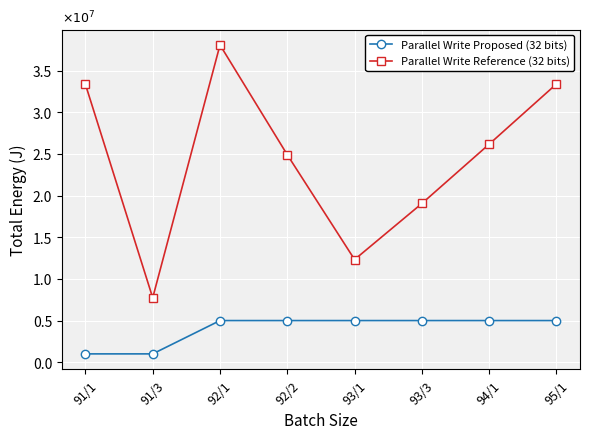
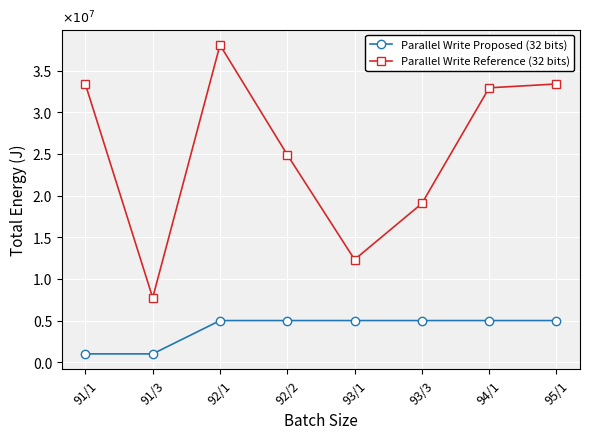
  {
    "Parallel Write Proposed (32 bits)": {
      "91/1": 0.1,
      "91/3": 0.1,
      "92/1": 0.5,
      "92/2": 0.5,
      "93/1": 0.5,
      "93/3": 0.5,
      "94/1": 0.5,
      "95/1": 0.5
    },
    "Parallel Write Reference (32 bits)": {
      "91/1": 3.3,
      "91/3": 0.8,
      "92/1": 3.8,
      "92/2": 2.5,
      "93/1": 1.2,
      "93/3": 1.9,
-     "94/1": 2.6,
+     "94/1": 3.3,
      "95/1": 3.3
    }
  }
